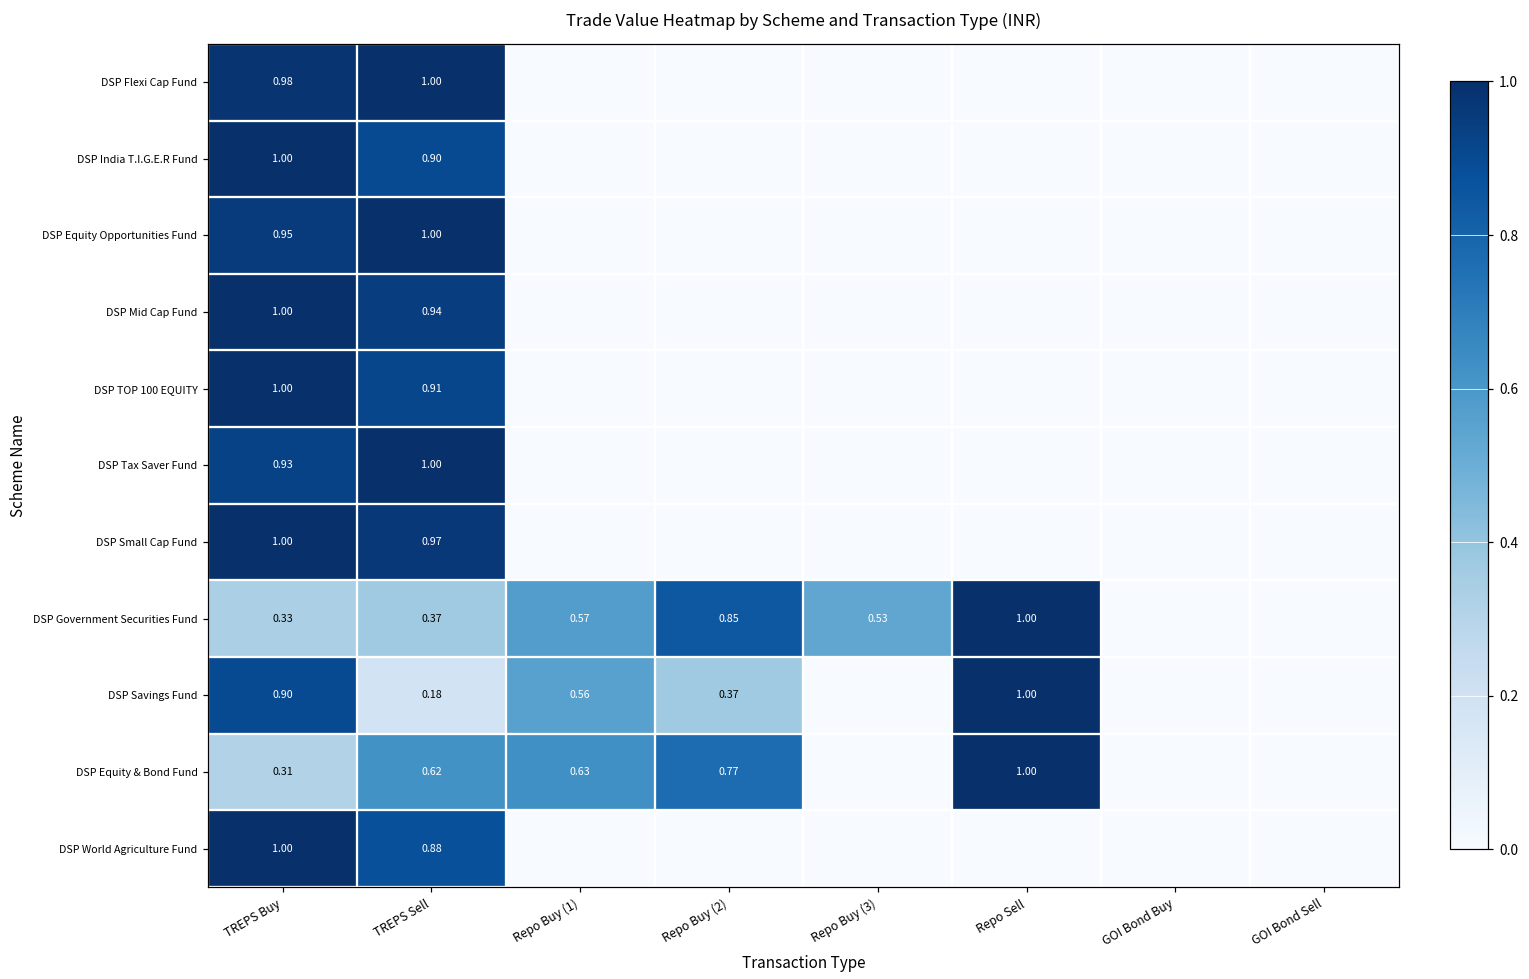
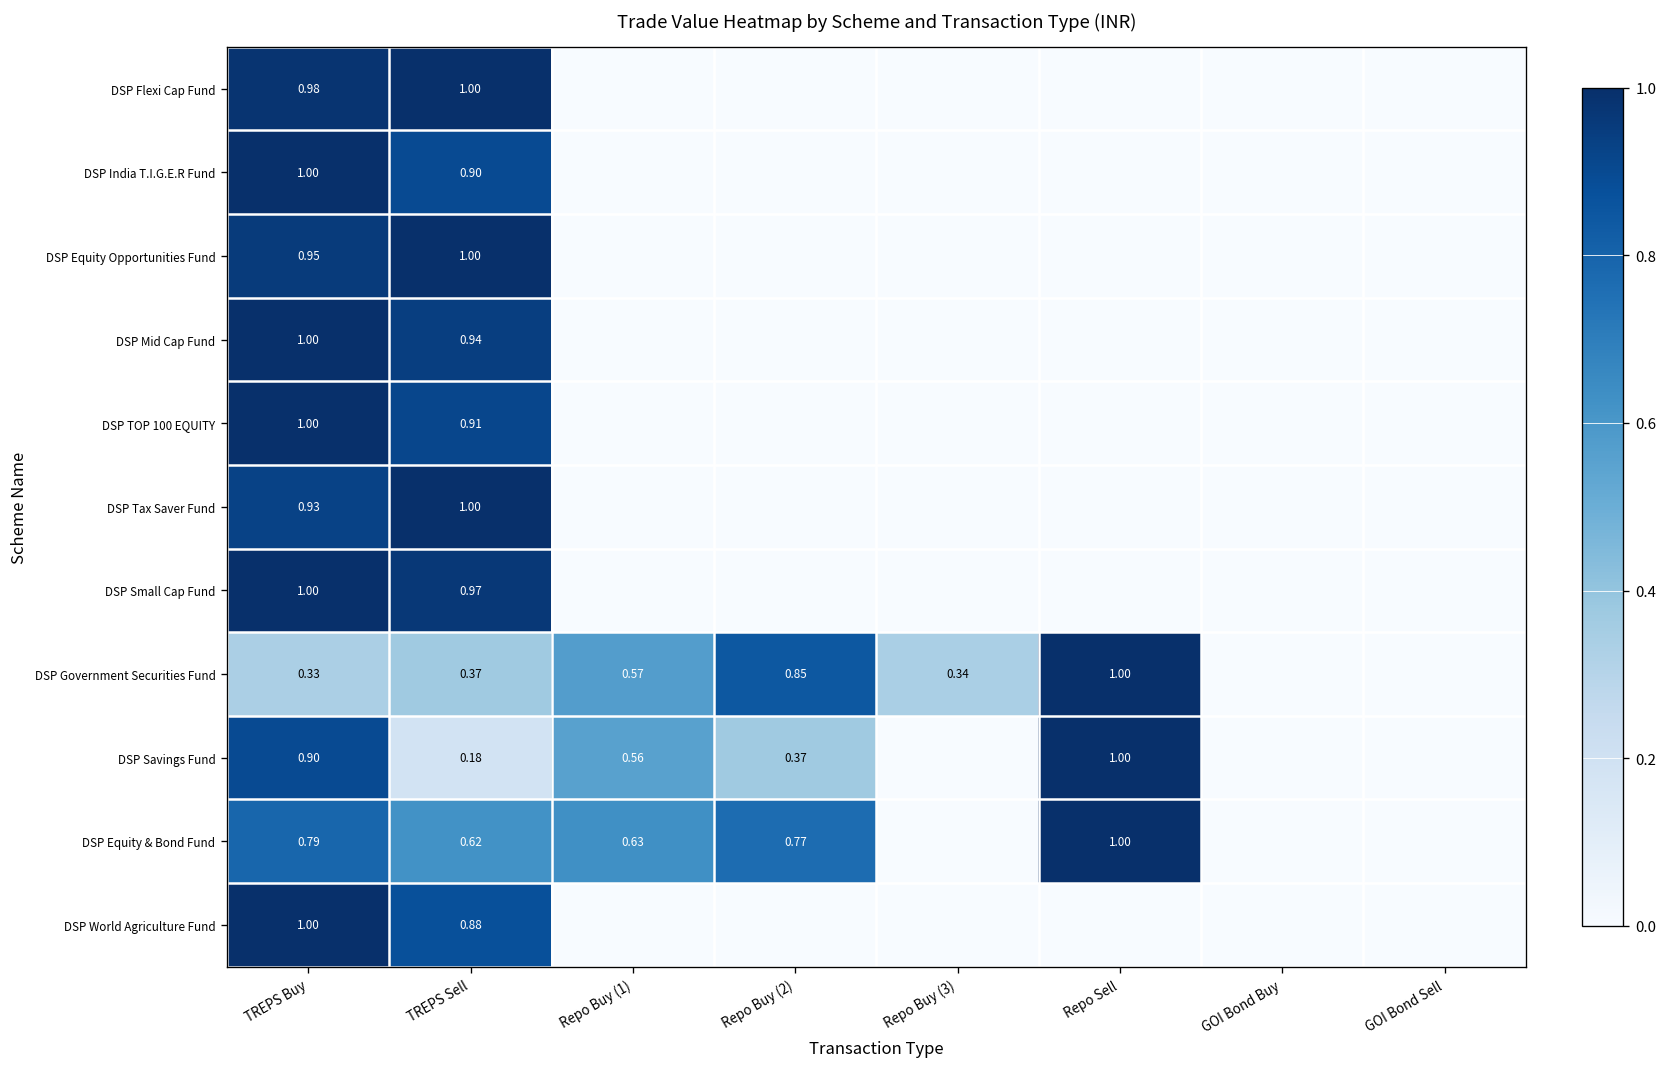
  {
    "DSP Flexi Cap Fund": {
      "TREPS Buy": 0.98,
      "TREPS Sell": 1.00
    },
    "DSP India T.I.G.E.R Fund": {
      "TREPS Buy": 1.00,
      "TREPS Sell": 0.90
    },
    "DSP Equity Opportunities Fund": {
      "TREPS Buy": 0.95,
      "TREPS Sell": 1.00
    },
    "DSP Mid Cap Fund": {
      "TREPS Buy": 1.00,
      "TREPS Sell": 0.94
    },
    "DSP TOP 100 EQUITY": {
      "TREPS Buy": 1.00,
      "TREPS Sell": 0.91
    },
    "DSP Tax Saver Fund": {
      "TREPS Buy": 0.93,
      "TREPS Sell": 1.00
    },
    "DSP Small Cap Fund": {
      "TREPS Buy": 1.00,
      "TREPS Sell": 0.97
    },
    "DSP Government Securities Fund": {
      "TREPS Buy": 0.33,
      "TREPS Sell": 0.37,
      "Repo Buy (1)": 0.57,
      "Repo Buy (2)": 0.85,
-     "Repo Buy (3)": 0.53,
+     "Repo Buy (3)": 0.34,
      "Repo Sell": 1.00
    },
    "DSP Savings Fund": {
      "TREPS Buy": 0.90,
      "TREPS Sell": 0.18,
      "Repo Buy (1)": 0.56,
      "Repo Buy (2)": 0.37,
      "Repo Sell": 1.00
    },
    "DSP Equity & Bond Fund": {
-     "TREPS Buy": 0.31,
+     "TREPS Buy": 0.79,
      "TREPS Sell": 0.62,
      "Repo Buy (1)": 0.63,
      "Repo Buy (2)": 0.77,
      "Repo Sell": 1.00
    },
    "DSP World Agriculture Fund": {
      "TREPS Buy": 1.00,
      "TREPS Sell": 0.88
    }
  }
